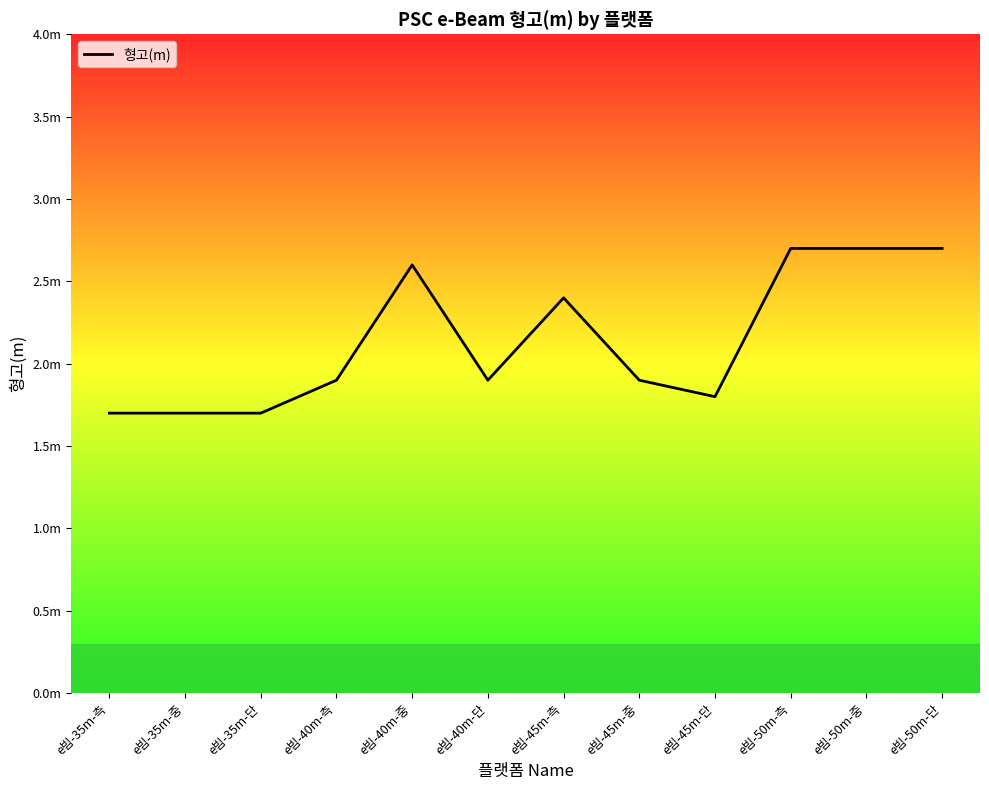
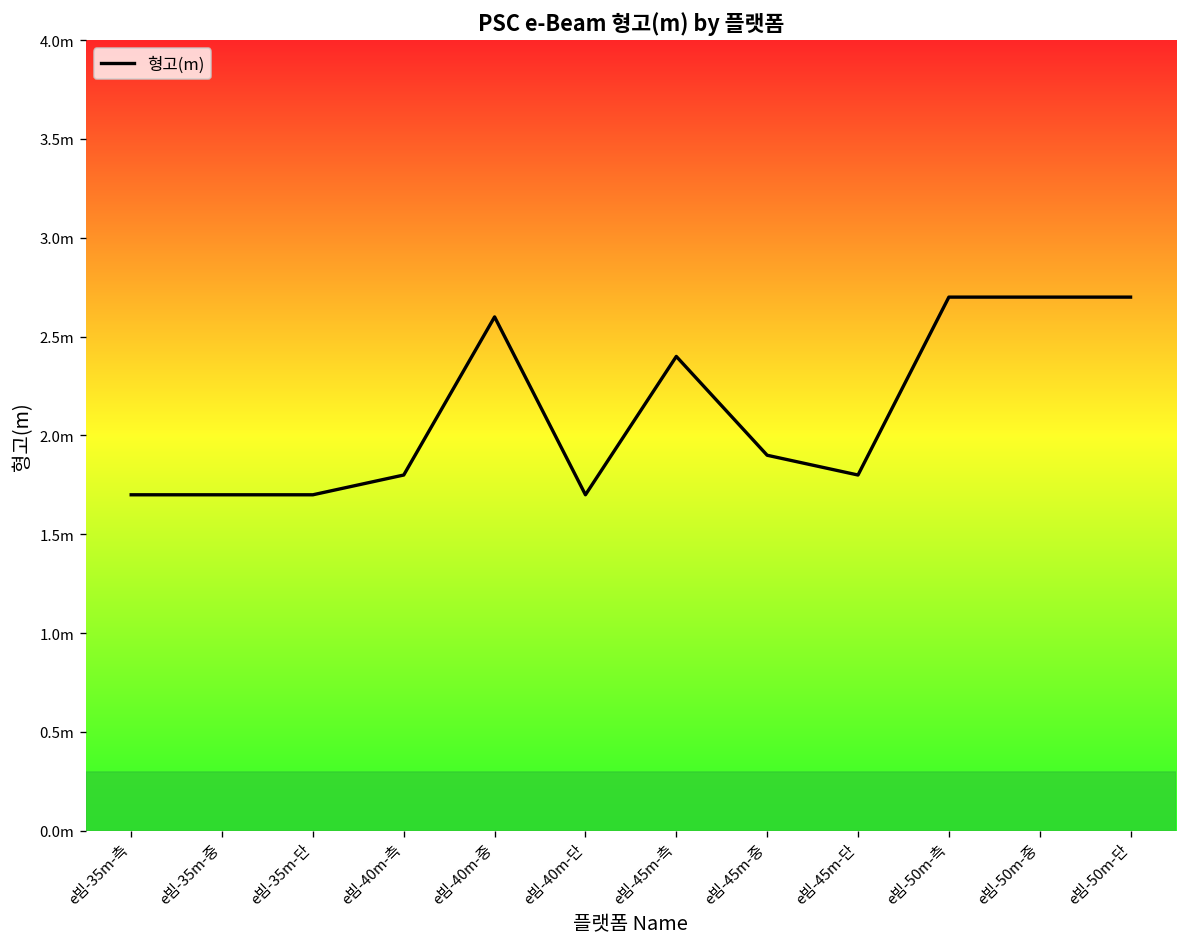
  {
    "e빔-35m-측": "1.7m",
    "e빔-35m-중": "1.7m",
    "e빔-35m-단": "1.7m",
-   "e빔-40m-측": "1.9m",
+   "e빔-40m-측": "1.8m",
    "e빔-40m-중": "2.6m",
-   "e빔-40m-단": "1.9m",
+   "e빔-40m-단": "1.7m",
    "e빔-45m-측": "2.4m",
    "e빔-45m-중": "1.9m",
    "e빔-45m-단": "1.8m",
    "e빔-50m-측": "2.7m",
    "e빔-50m-중": "2.7m",
    "e빔-50m-단": "2.7m"
  }
